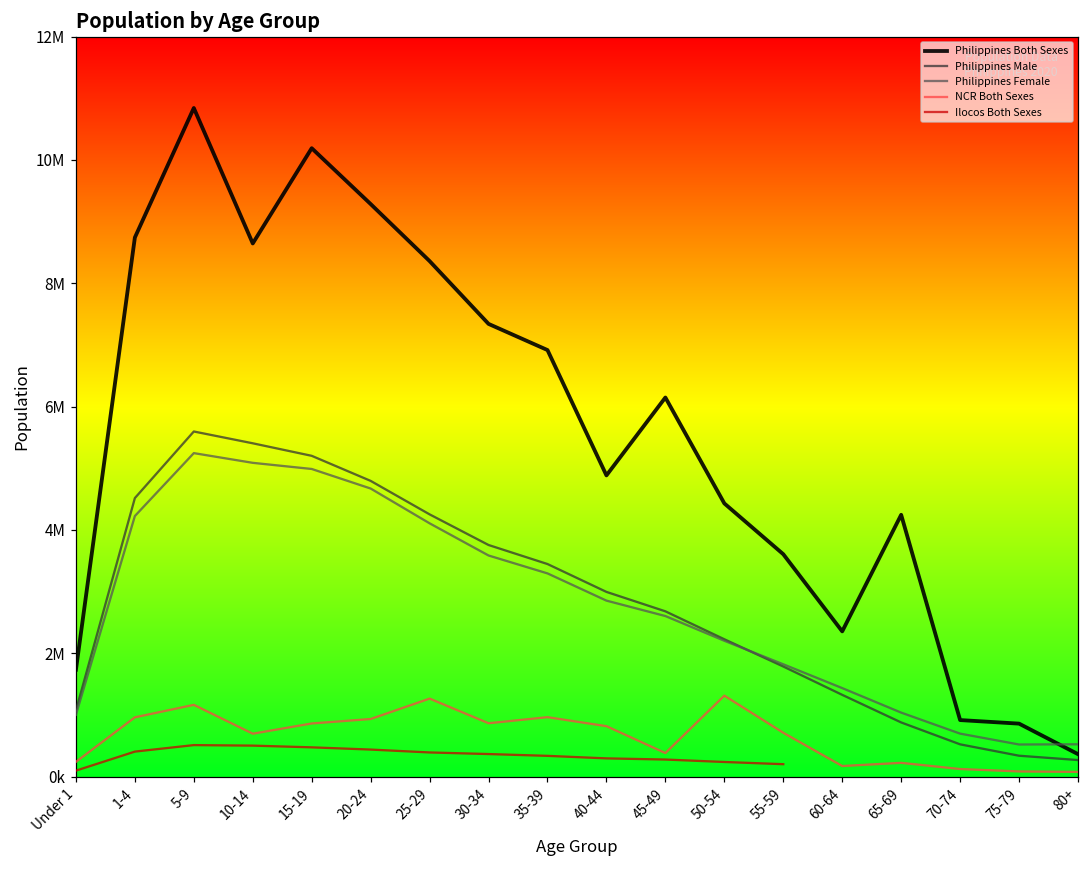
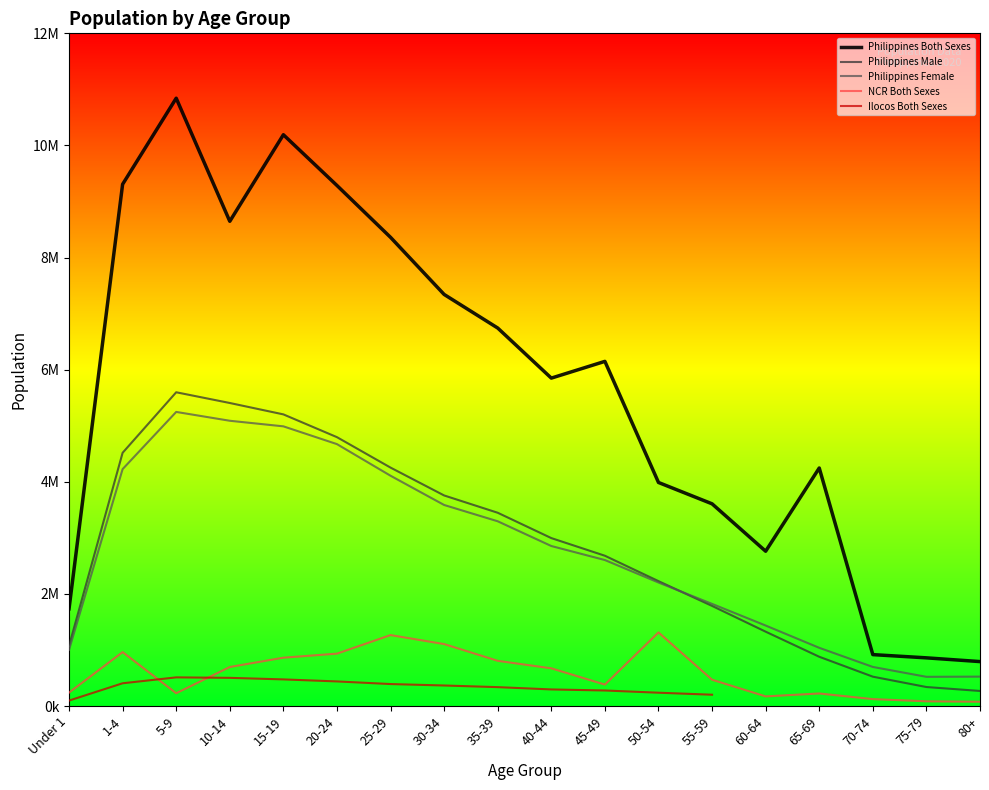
  {
    "Philippines Both Sexes": {
      "Under 1": 1700000,
-     "1-4": 8700000,
+     "1-4": 9300000,
      "5-9": 10800000,
      "10-14": 8600000,
      "15-19": 10200000,
      "20-24": 9300000,
      "25-29": 8400000,
      "30-34": 7300000,
-     "35-39": 6900000,
-     "40-44": 4900000,
+     "35-39": 6700000,
+     "40-44": 5800000,
      "45-49": 6100000,
-     "50-54": 4400000,
+     "50-54": 4000000,
      "55-59": 3600000,
-     "60-64": 2400000,
+     "60-64": 2800000,
      "65-69": 4200000,
      "70-74": 900000,
      "75-79": 900000,
-     "80+": 400000
+     "80+": 800000
    },
    "NCR Both Sexes": {
      "Under 1": 200000,
      "1-4": 1000000,
-     "5-9": 1200000,
+     "5-9": 200000,
      "10-14": 700000,
      "15-19": 900000,
      "20-24": 900000,
      "25-29": 1300000,
-     "30-34": 900000,
-     "35-39": 1000000,
-     "40-44": 800000,
+     "30-34": 1100000,
+     "35-39": 800000,
+     "40-44": 700000,
      "45-49": 400000,
      "50-54": 1300000,
-     "55-59": 700000,
+     "55-59": 500000,
      "60-64": 200000,
      "65-69": 200000,
      "70-74": 100000,
      "75-79": 100000,
      "80+": 100000
    },
    "Ilocos Both Sexes": {
      "Under 1": 100000,
      "1-4": 400000,
      "5-9": 500000,
      "10-14": 500000,
      "15-19": 500000,
      "20-24": 400000,
      "25-29": 400000,
      "30-34": 400000,
      "35-39": 300000,
      "40-44": 300000,
      "45-49": 300000,
      "50-54": 200000,
      "55-59": 200000
    }
  }
